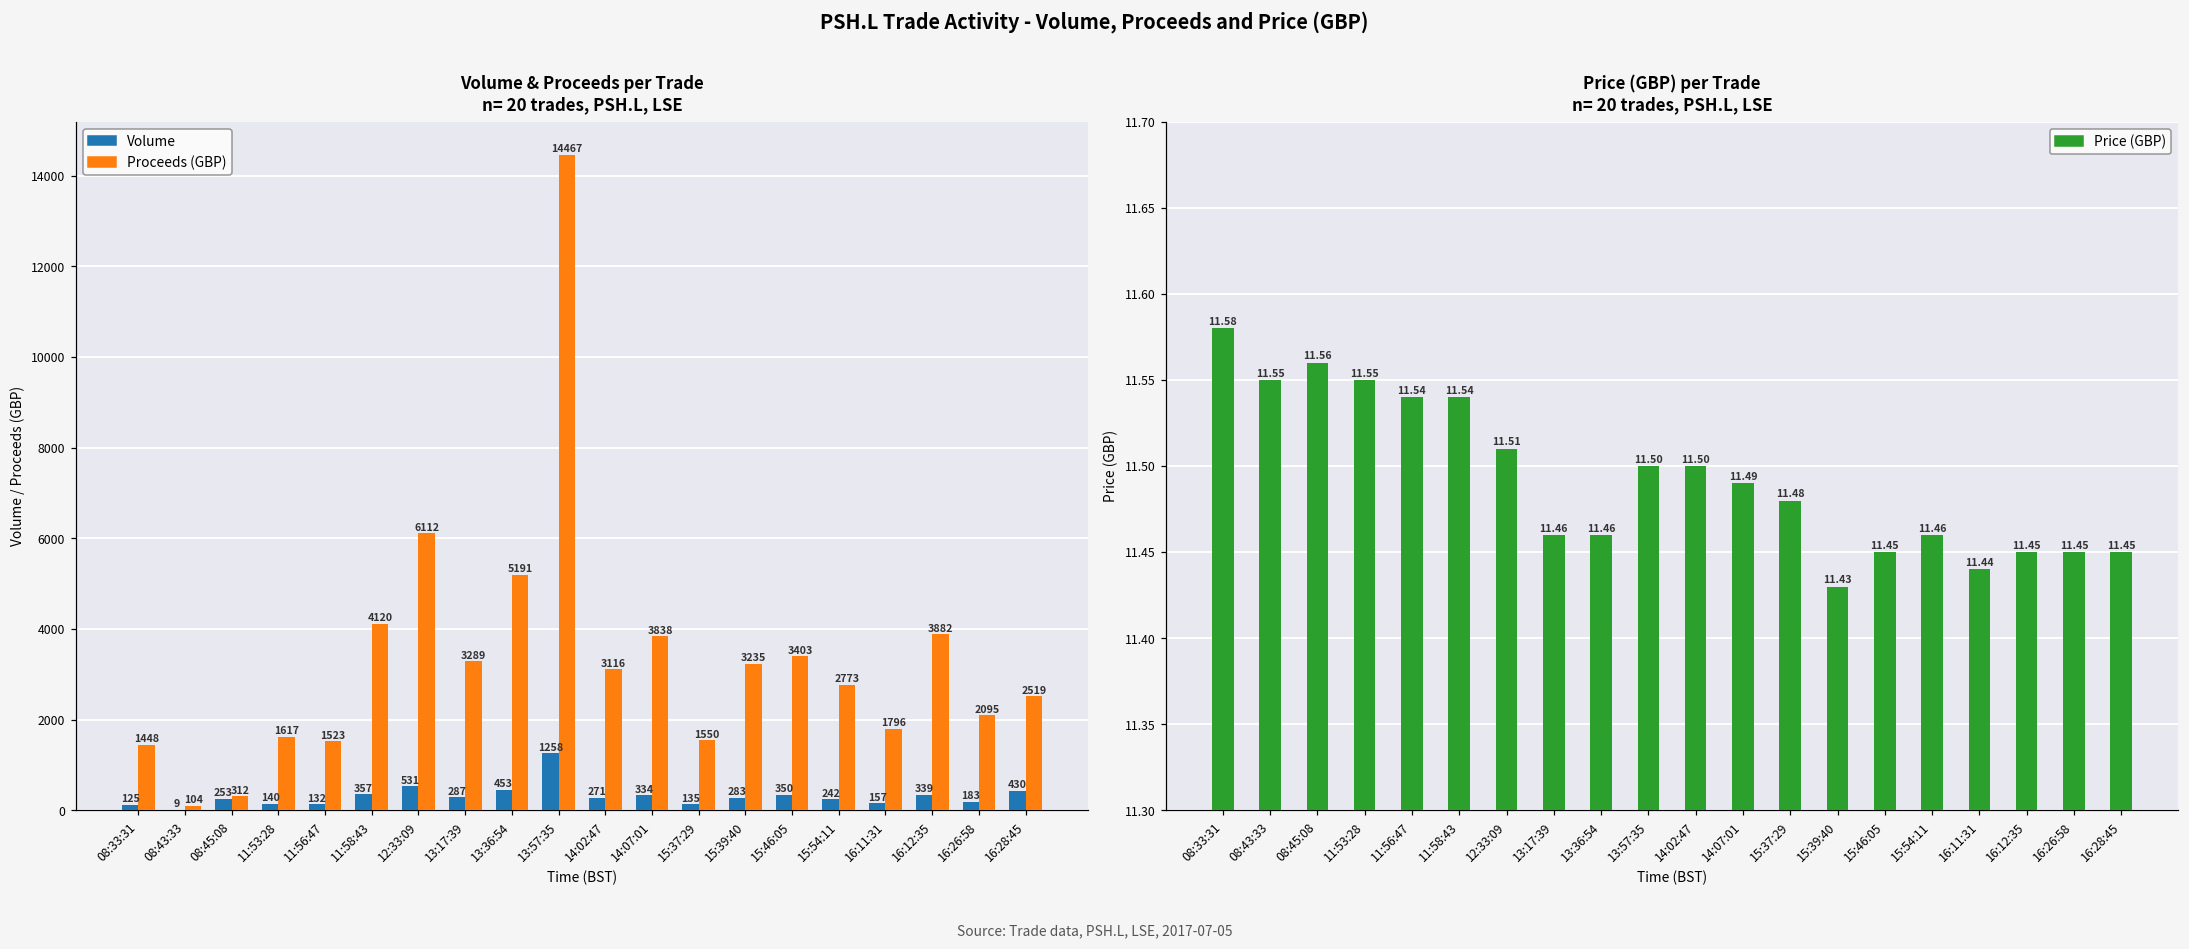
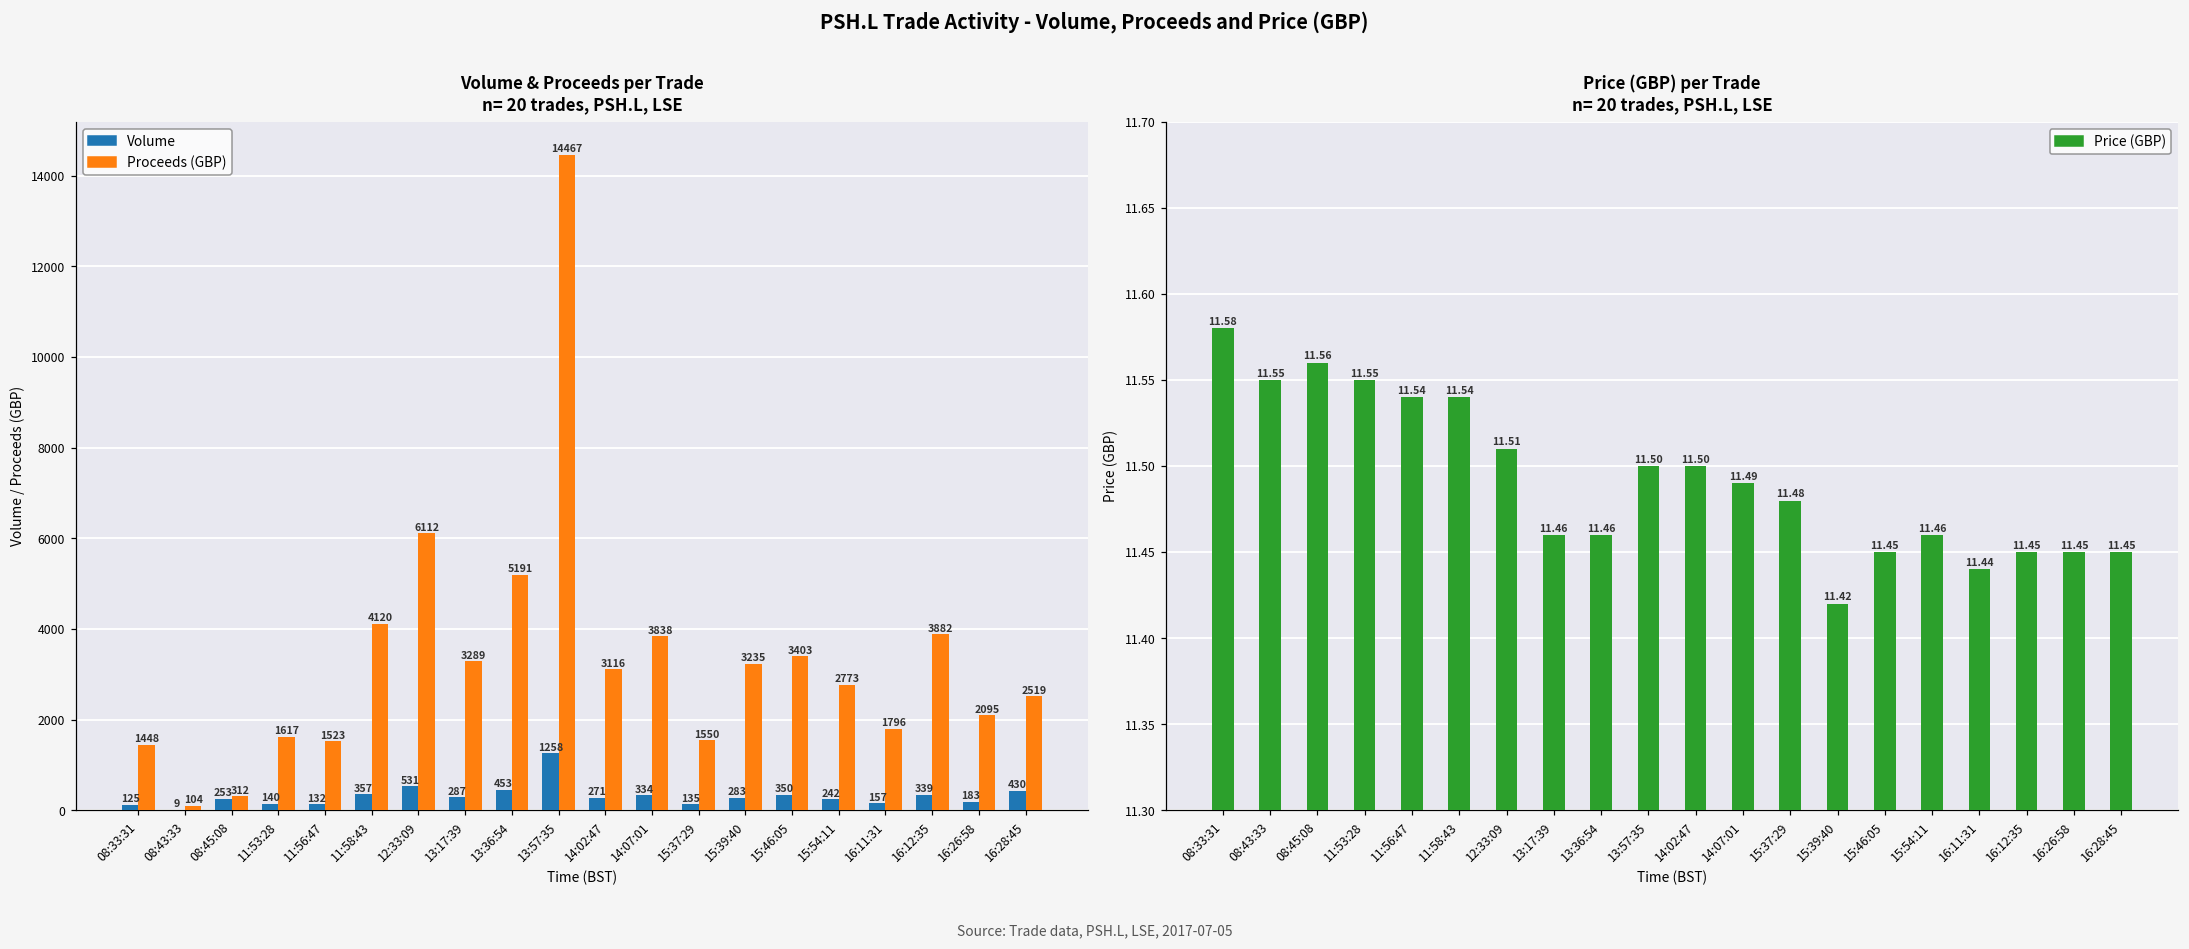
  {
    "Volume & Proceeds per Trade n= 20 trades, PSH.L, LSE": {
      "Volume": {
        "08:33:31": 125,
        "08:43:33": 9,
        "08:45:08": 253,
        "11:53:28": 140,
        "11:56:47": 132,
        "11:58:43": 357,
        "12:33:09": 531,
        "13:17:39": 287,
        "13:36:54": 453,
        "13:57:35": 1258,
        "14:02:47": 271,
        "14:07:01": 334,
        "15:37:29": 135,
        "15:39:40": 283,
        "15:46:05": 350,
        "15:54:11": 242,
        "16:11:31": 157,
        "16:12:35": 339,
        "16:26:58": 183,
        "16:28:45": 430
      },
      "Proceeds (GBP)": {
        "08:33:31": 1448,
        "08:43:33": 104,
        "08:45:08": 312,
        "11:53:28": 1617,
        "11:56:47": 1523,
        "11:58:43": 4120,
        "12:33:09": 6112,
        "13:17:39": 3289,
        "13:36:54": 5191,
        "13:57:35": 14467,
        "14:02:47": 3116,
        "14:07:01": 3838,
        "15:37:29": 1550,
        "15:39:40": 3235,
        "15:46:05": 3403,
        "15:54:11": 2773,
        "16:11:31": 1796,
        "16:12:35": 3882,
        "16:26:58": 2095,
        "16:28:45": 2519
      }
    },
    "Price (GBP) per Trade n= 20 trades, PSH.L, LSE": {
      "08:33:31": 11.58,
      "08:43:33": 11.55,
      "08:45:08": 11.56,
      "11:53:28": 11.55,
      "11:56:47": 11.54,
      "11:58:43": 11.54,
      "12:33:09": 11.51,
      "13:17:39": 11.46,
      "13:36:54": 11.46,
      "13:57:35": 11.50,
      "14:02:47": 11.50,
      "14:07:01": 11.49,
      "15:37:29": 11.48,
-     "15:39:40": 11.43,
+     "15:39:40": 11.42,
      "15:46:05": 11.45,
      "15:54:11": 11.46,
      "16:11:31": 11.44,
      "16:12:35": 11.45,
      "16:26:58": 11.45,
      "16:28:45": 11.45
    }
  }
